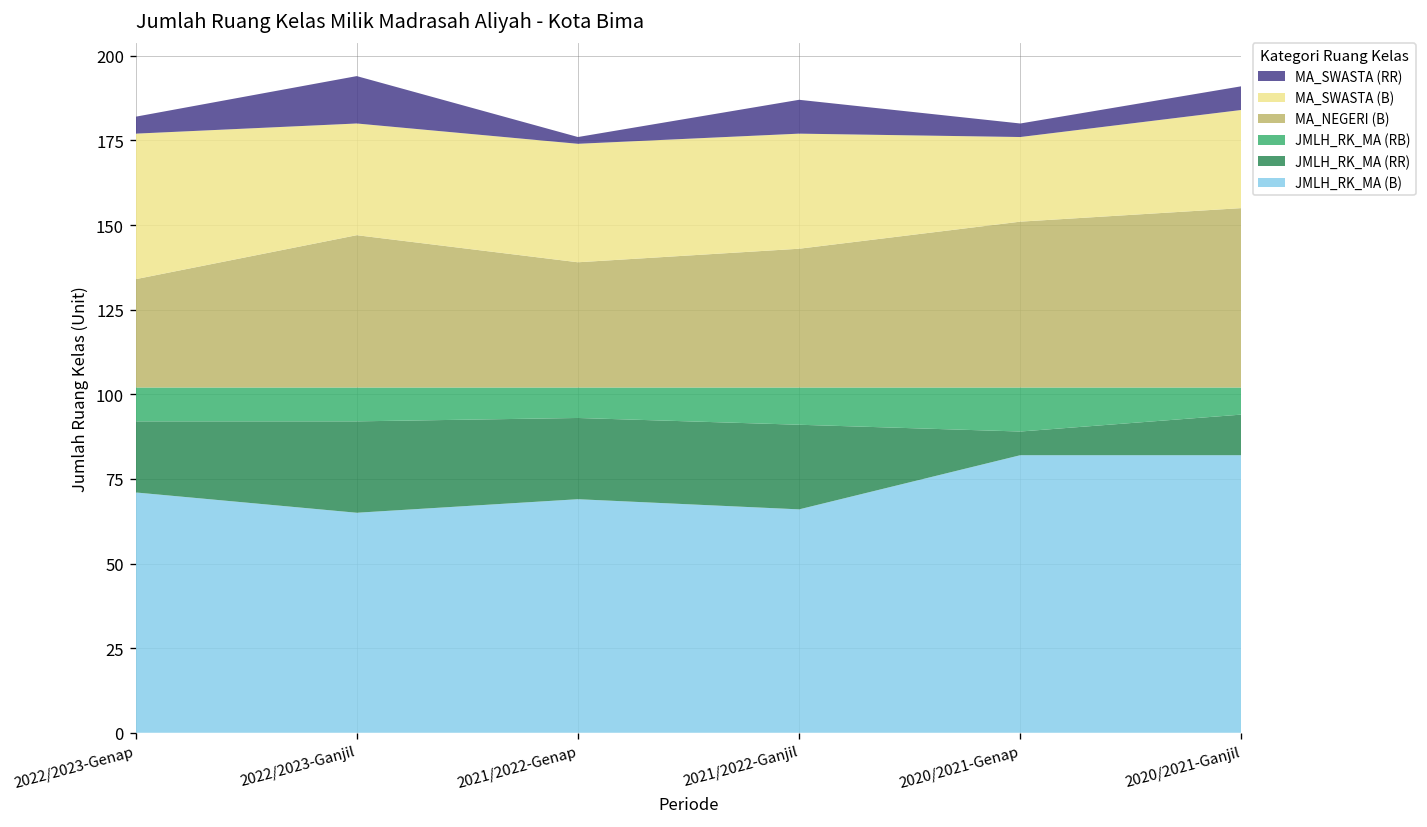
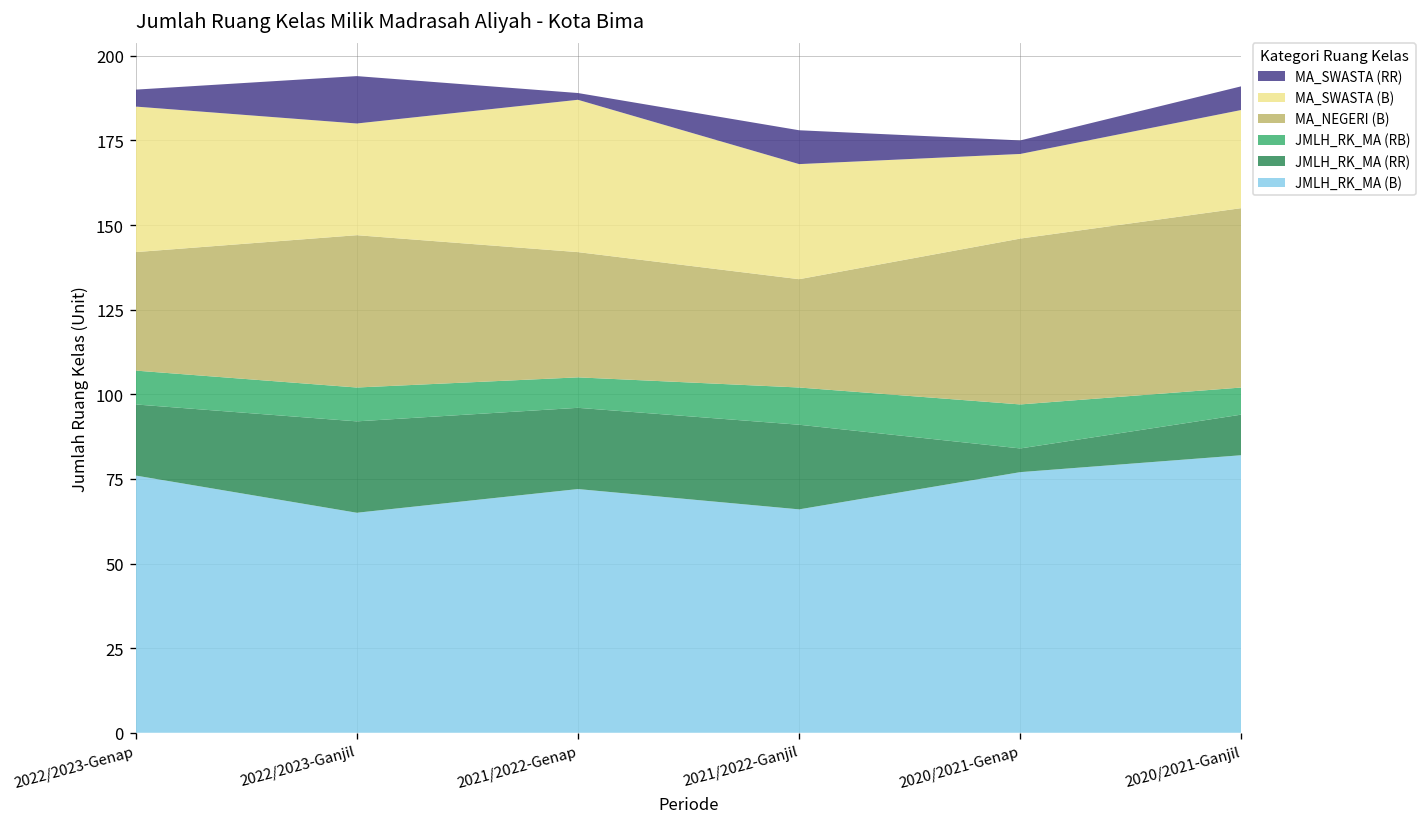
  {
    "JMLH_RK_MA (B)": {
-     "2022/2023-Genap": 71,
+     "2022/2023-Genap": 76,
      "2022/2023-Ganjil": 65,
-     "2021/2022-Genap": 69,
+     "2021/2022-Genap": 72,
      "2021/2022-Ganjil": 66,
-     "2020/2021-Genap": 82,
+     "2020/2021-Genap": 77,
      "2020/2021-Ganjil": 82
    },
    "MA_NEGERI (B)": {
-     "2022/2023-Genap": 32,
+     "2022/2023-Genap": 35,
      "2022/2023-Ganjil": 45,
      "2021/2022-Genap": 37,
-     "2021/2022-Ganjil": 41,
+     "2021/2022-Ganjil": 32,
      "2020/2021-Genap": 49,
      "2020/2021-Ganjil": 53
    },
    "MA_SWASTA (B)": {
      "2022/2023-Genap": 43,
      "2022/2023-Ganjil": 33,
-     "2021/2022-Genap": 35,
+     "2021/2022-Genap": 45,
      "2021/2022-Ganjil": 34,
      "2020/2021-Genap": 25,
      "2020/2021-Ganjil": 29
    },
    "MA_SWASTA (RR)": {
      "2022/2023-Genap": 5,
      "2022/2023-Ganjil": 14,
      "2021/2022-Genap": 2,
      "2021/2022-Ganjil": 10,
      "2020/2021-Genap": 4,
      "2020/2021-Ganjil": 7
    }
  }
